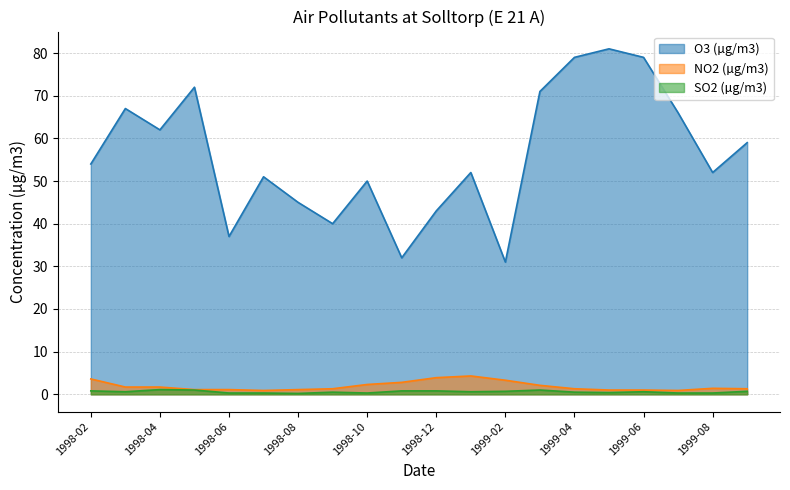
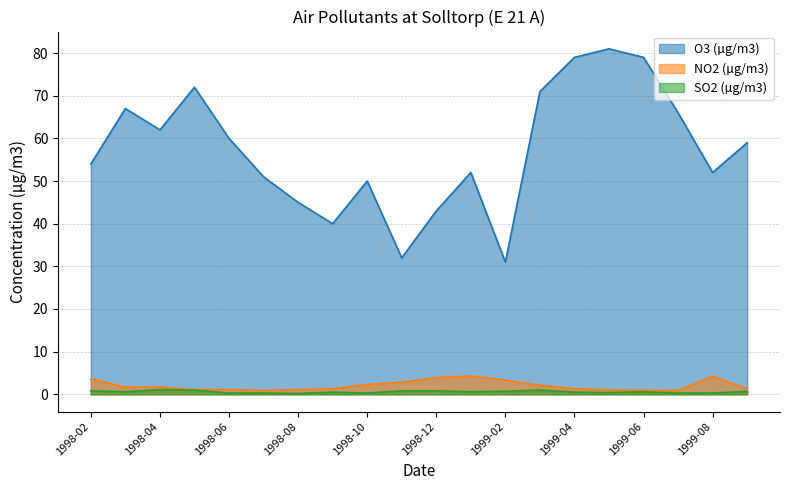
  {
    "O3 (µg/m3)": {
      "1998-02": 54,
      "1998-04": 62,
-     "1998-06": 37,
+     "1998-06": 60,
      "1998-08": 45,
      "1998-10": 50,
      "1998-12": 43,
      "1999-02": 31,
      "1999-04": 79,
      "1999-06": 79,
      "1999-08": 52
    },
    "NO2 (µg/m3)": {
      "1998-02": 4,
      "1998-04": 2,
      "1998-06": 1,
      "1998-08": 1,
      "1998-10": 2,
      "1998-12": 4,
      "1999-02": 3,
      "1999-04": 1,
-     "1999-08": 1
+     "1999-08": 4
    },
    "SO2 (µg/m3)": {
      "1998-02": 1,
      "1998-04": 1,
      "1998-06": 0,
      "1998-08": 0,
      "1998-10": 0,
      "1998-12": 1,
      "1999-02": 1,
      "1999-04": 1,
      "1999-08": 0
    }
  }
